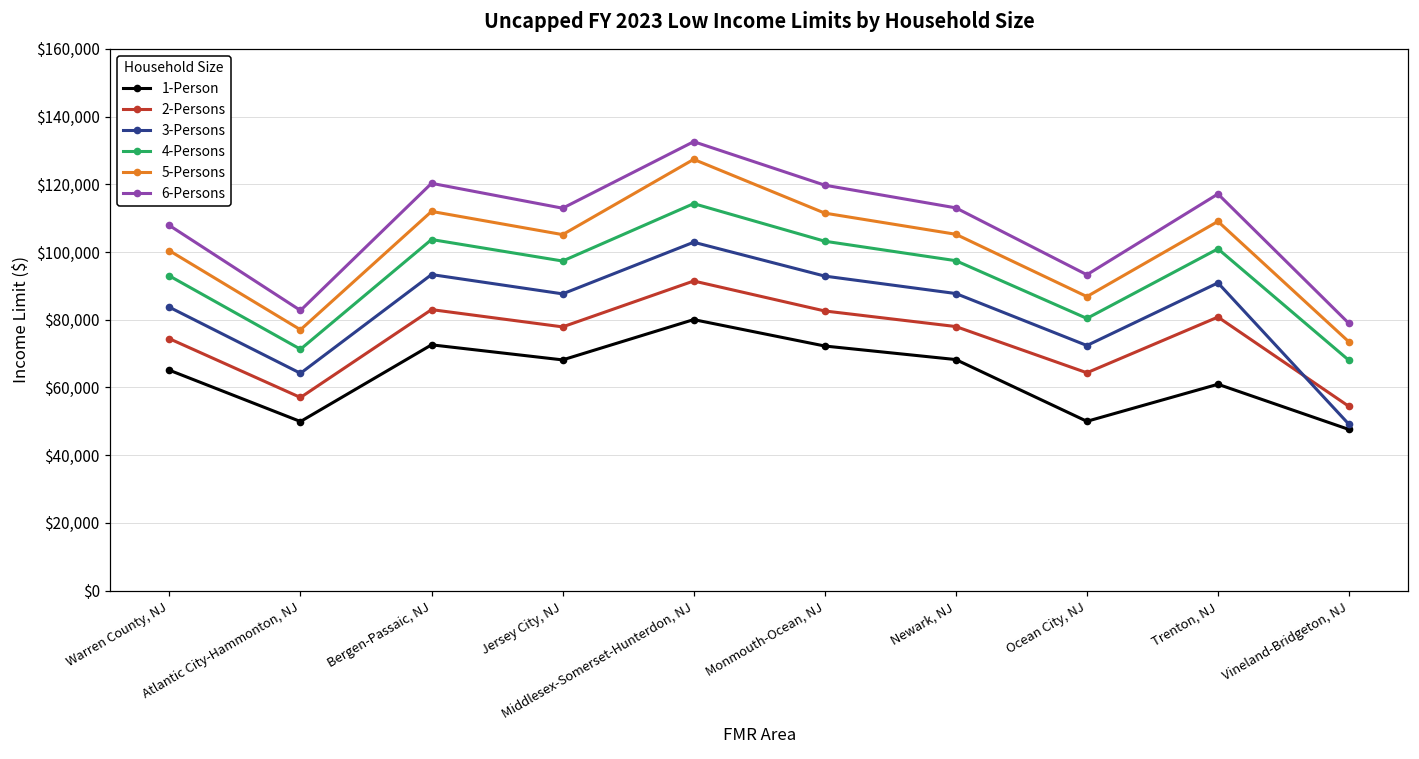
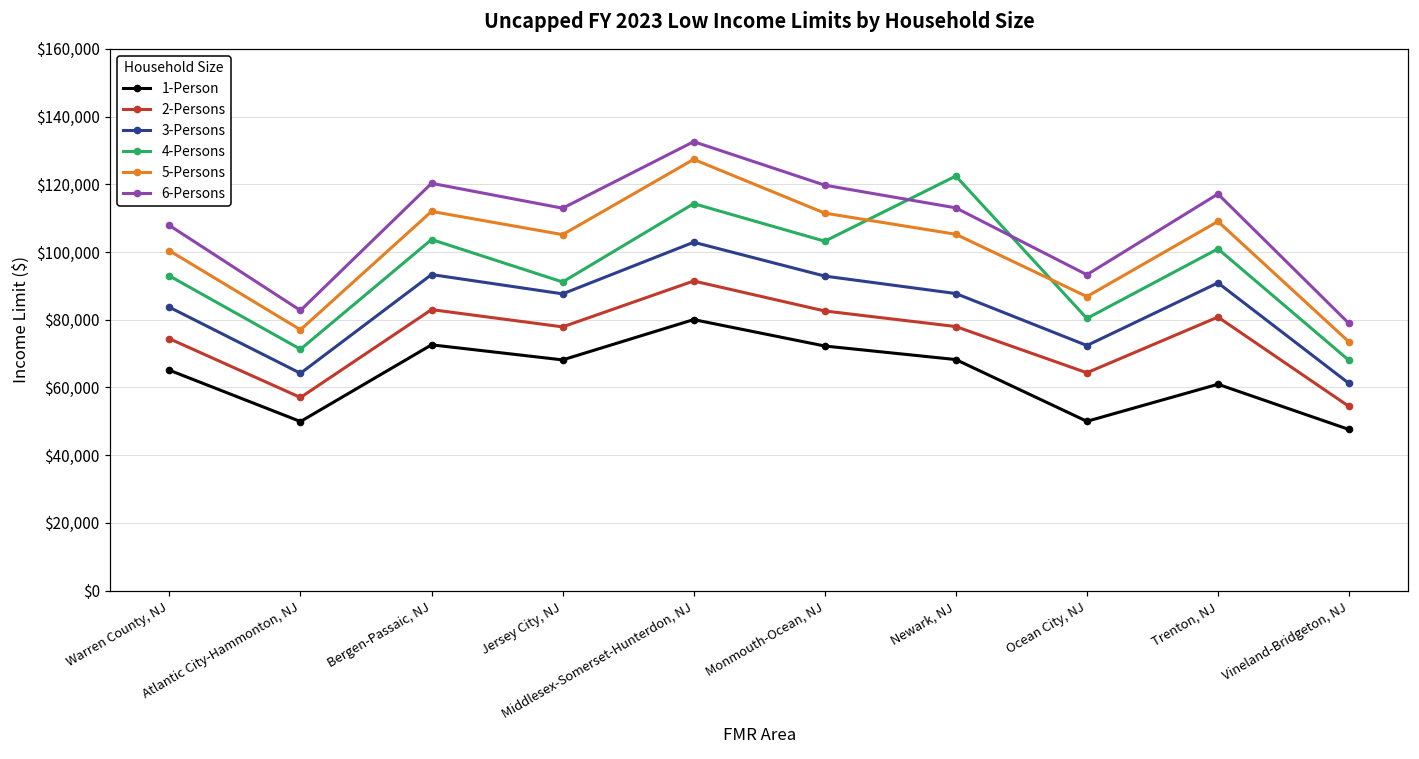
  {
    "1-Person": {
      "Warren County, NJ": "$65,000",
      "Atlantic City-Hammonton, NJ": "$50,000",
      "Bergen-Passaic, NJ": "$73,000",
      "Jersey City, NJ": "$68,000",
      "Middlesex-Somerset-Hunterdon, NJ": "$80,000",
      "Monmouth-Ocean, NJ": "$72,000",
      "Newark, NJ": "$68,000",
      "Ocean City, NJ": "$50,000",
      "Trenton, NJ": "$61,000",
      "Vineland-Bridgeton, NJ": "$48,000"
    },
    "2-Persons": {
      "Warren County, NJ": "$74,000",
      "Atlantic City-Hammonton, NJ": "$57,000",
      "Bergen-Passaic, NJ": "$83,000",
      "Jersey City, NJ": "$78,000",
      "Middlesex-Somerset-Hunterdon, NJ": "$91,000",
      "Monmouth-Ocean, NJ": "$83,000",
      "Newark, NJ": "$78,000",
      "Ocean City, NJ": "$64,000",
      "Trenton, NJ": "$81,000",
      "Vineland-Bridgeton, NJ": "$54,000"
    },
    "3-Persons": {
      "Warren County, NJ": "$84,000",
      "Atlantic City-Hammonton, NJ": "$64,000",
      "Bergen-Passaic, NJ": "$93,000",
      "Jersey City, NJ": "$88,000",
      "Middlesex-Somerset-Hunterdon, NJ": "$103,000",
      "Monmouth-Ocean, NJ": "$93,000",
      "Newark, NJ": "$88,000",
      "Ocean City, NJ": "$72,000",
      "Trenton, NJ": "$91,000",
-     "Vineland-Bridgeton, NJ": "$49,000"
+     "Vineland-Bridgeton, NJ": "$61,000"
    },
    "4-Persons": {
      "Warren County, NJ": "$93,000",
      "Atlantic City-Hammonton, NJ": "$71,000",
      "Bergen-Passaic, NJ": "$104,000",
-     "Jersey City, NJ": "$97,000",
+     "Jersey City, NJ": "$91,000",
      "Middlesex-Somerset-Hunterdon, NJ": "$114,000",
      "Monmouth-Ocean, NJ": "$103,000",
-     "Newark, NJ": "$97,000",
+     "Newark, NJ": "$122,000",
      "Ocean City, NJ": "$80,000",
      "Trenton, NJ": "$101,000",
      "Vineland-Bridgeton, NJ": "$68,000"
    },
    "5-Persons": {
      "Warren County, NJ": "$100,000",
      "Atlantic City-Hammonton, NJ": "$77,000",
      "Bergen-Passaic, NJ": "$112,000",
      "Jersey City, NJ": "$105,000",
      "Middlesex-Somerset-Hunterdon, NJ": "$127,000",
      "Monmouth-Ocean, NJ": "$112,000",
      "Newark, NJ": "$105,000",
      "Ocean City, NJ": "$87,000",
      "Trenton, NJ": "$109,000",
      "Vineland-Bridgeton, NJ": "$73,000"
    },
    "6-Persons": {
      "Warren County, NJ": "$108,000",
      "Atlantic City-Hammonton, NJ": "$83,000",
      "Bergen-Passaic, NJ": "$120,000",
      "Jersey City, NJ": "$113,000",
      "Middlesex-Somerset-Hunterdon, NJ": "$133,000",
      "Monmouth-Ocean, NJ": "$120,000",
      "Newark, NJ": "$113,000",
      "Ocean City, NJ": "$93,000",
      "Trenton, NJ": "$117,000",
      "Vineland-Bridgeton, NJ": "$79,000"
    }
  }
